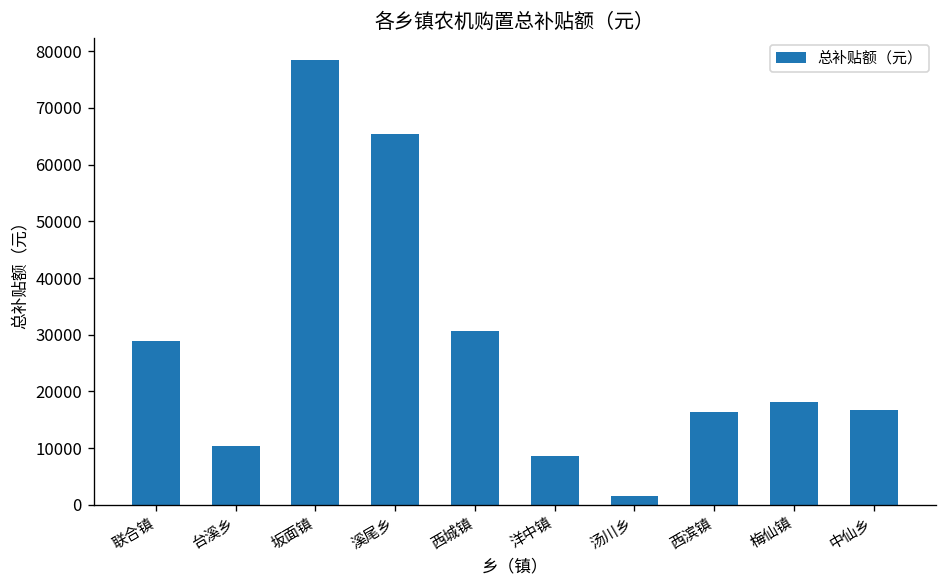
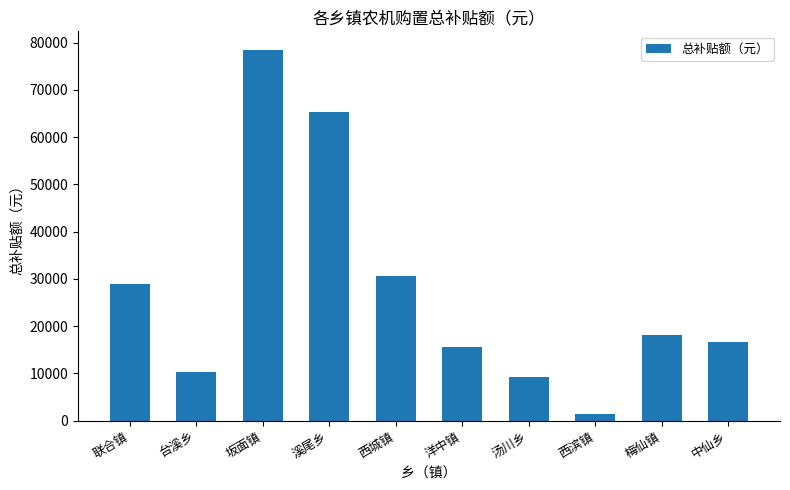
  {
    "联合镇": 29000,
    "台溪乡": 10000,
    "坂面镇": 78000,
    "溪尾乡": 65000,
    "西城镇": 31000,
-   "洋中镇": 9000,
-   "汤川乡": 2000,
-   "西滨镇": 16000,
+   "洋中镇": 16000,
+   "汤川乡": 9000,
+   "西滨镇": 1000,
    "梅仙镇": 18000,
    "中仙乡": 17000
  }
